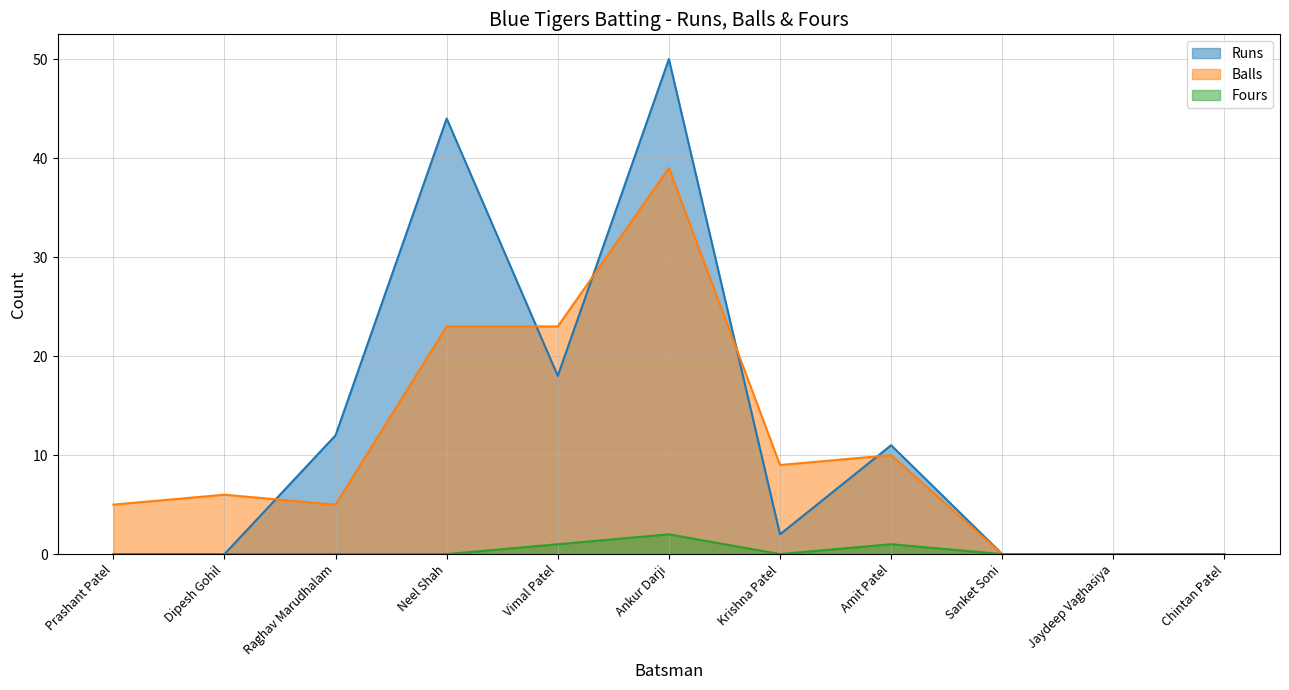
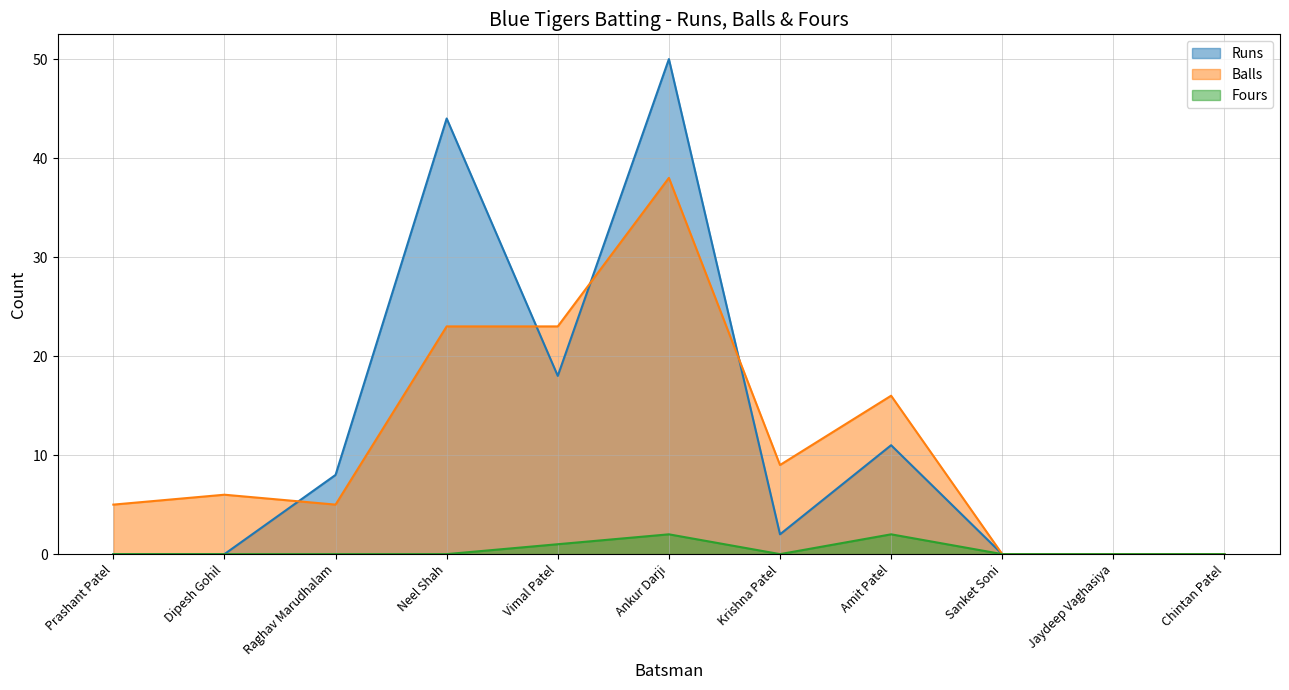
  {
    "Runs": {
-     "Raghav Marudhalam": 12,
+     "Raghav Marudhalam": 8,
      "Neel Shah": 44,
      "Vimal Patel": 18,
      "Ankur Darji": 50,
      "Krishna Patel": 2,
      "Amit Patel": 11
    },
    "Balls": {
      "Prashant Patel": 5,
      "Dipesh Gohil": 6,
      "Raghav Marudhalam": 5,
      "Neel Shah": 23,
      "Vimal Patel": 23,
-     "Ankur Darji": 39,
+     "Ankur Darji": 38,
      "Krishna Patel": 9,
-     "Amit Patel": 10
+     "Amit Patel": 16
    },
    "Fours": {
      "Raghav Marudhalam": 0,
      "Neel Shah": 0,
      "Vimal Patel": 1,
      "Ankur Darji": 2,
      "Krishna Patel": 0,
-     "Amit Patel": 1
+     "Amit Patel": 2
    }
  }
